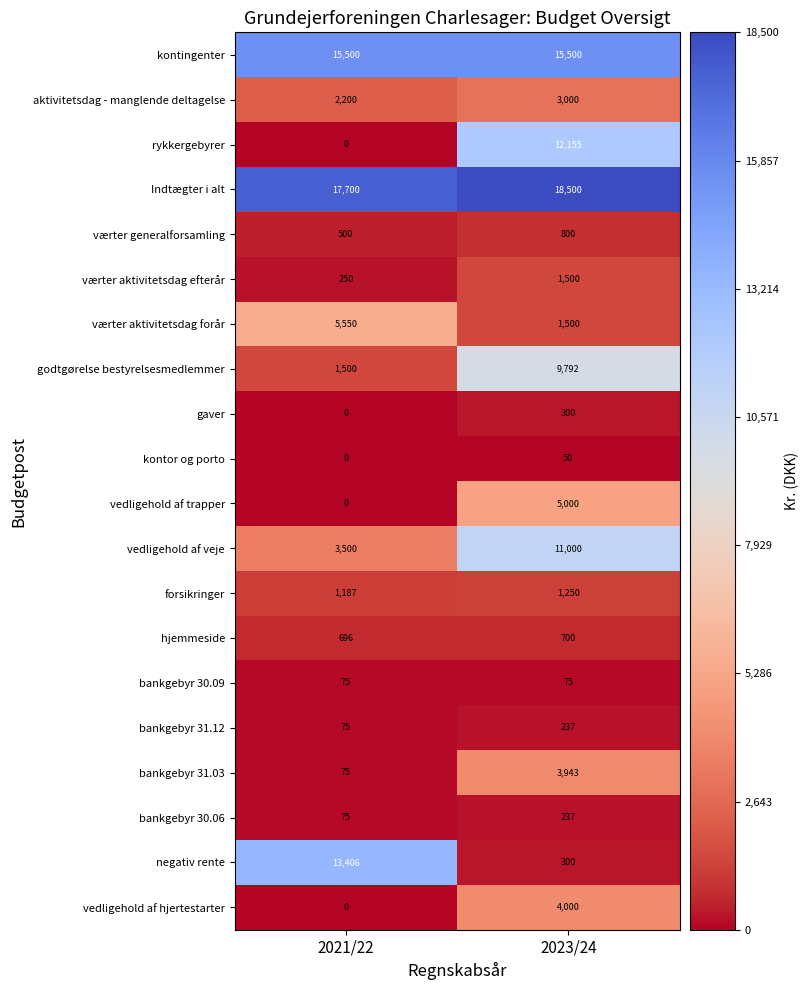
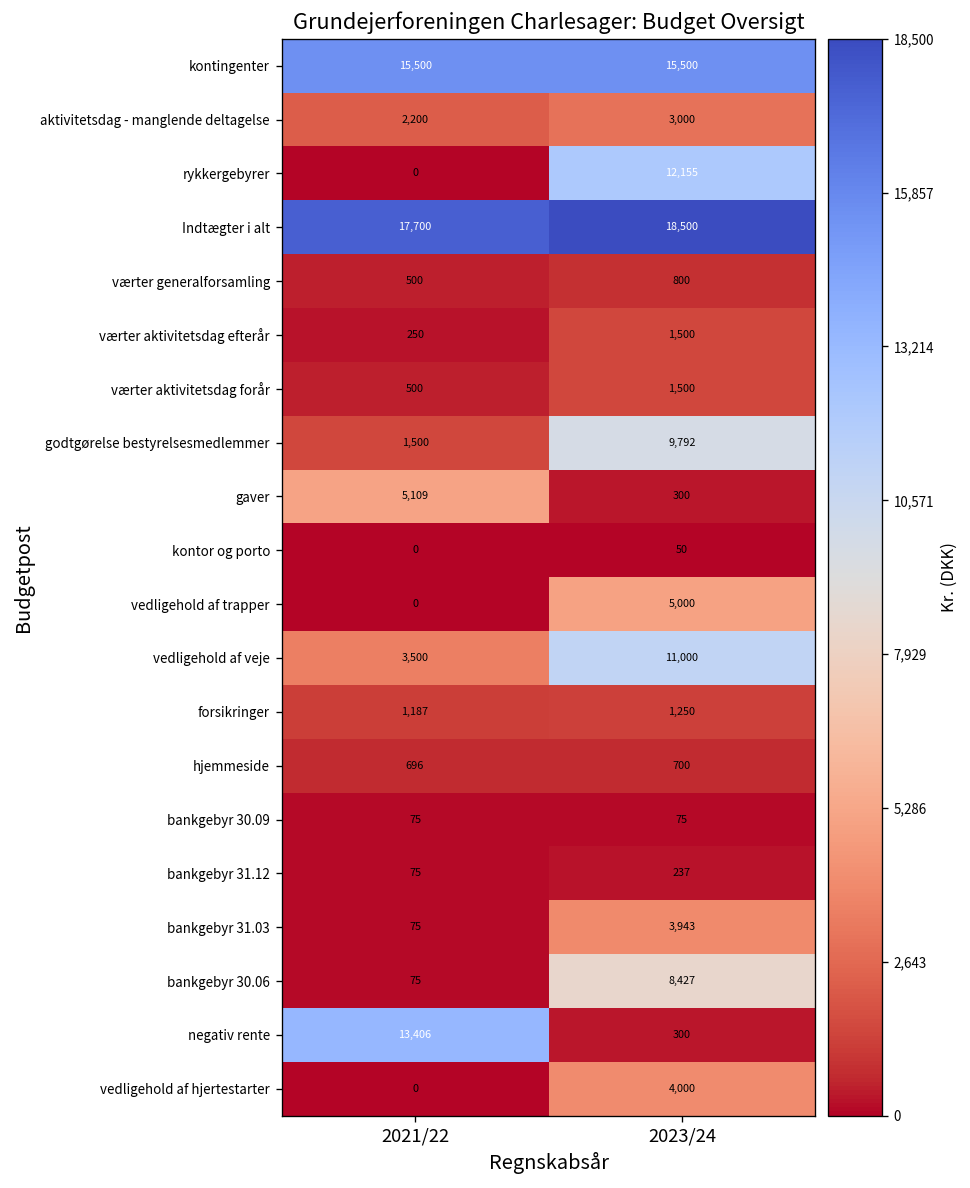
  {
    "kontingenter": {
      "2021/22": "15,500",
      "2023/24": "15,500"
    },
    "aktivitetsdag - manglende deltagelse": {
      "2021/22": "2,200",
      "2023/24": "3,000"
    },
    "rykkergebyrer": {
      "2021/22": "0",
      "2023/24": "12,155"
    },
    "Indtægter i alt": {
      "2021/22": "17,700",
      "2023/24": "18,500"
    },
    "værter generalforsamling": {
      "2021/22": "500",
      "2023/24": "800"
    },
    "værter aktivitetsdag efterår": {
      "2021/22": "250",
      "2023/24": "1,500"
    },
    "værter aktivitetsdag forår": {
-     "2021/22": "5,550",
+     "2021/22": "500",
      "2023/24": "1,500"
    },
    "godtgørelse bestyrelsesmedlemmer": {
      "2021/22": "1,500",
      "2023/24": "9,792"
    },
    "gaver": {
-     "2021/22": "0",
+     "2021/22": "5,109",
      "2023/24": "300"
    },
    "kontor og porto": {
      "2021/22": "0",
      "2023/24": "50"
    },
    "vedligehold af trapper": {
      "2021/22": "0",
      "2023/24": "5,000"
    },
    "vedligehold af veje": {
      "2021/22": "3,500",
      "2023/24": "11,000"
    },
    "forsikringer": {
      "2021/22": "1,187",
      "2023/24": "1,250"
    },
    "hjemmeside": {
      "2021/22": "696",
      "2023/24": "700"
    },
    "bankgebyr 30.09": {
      "2021/22": "75",
      "2023/24": "75"
    },
    "bankgebyr 31.12": {
      "2021/22": "75",
      "2023/24": "237"
    },
    "bankgebyr 31.03": {
      "2021/22": "75",
      "2023/24": "3,943"
    },
    "bankgebyr 30.06": {
      "2021/22": "75",
-     "2023/24": "237"
+     "2023/24": "8,427"
    },
    "negativ rente": {
      "2021/22": "13,406",
      "2023/24": "300"
    },
    "vedligehold af hjertestarter": {
      "2021/22": "0",
      "2023/24": "4,000"
    }
  }
